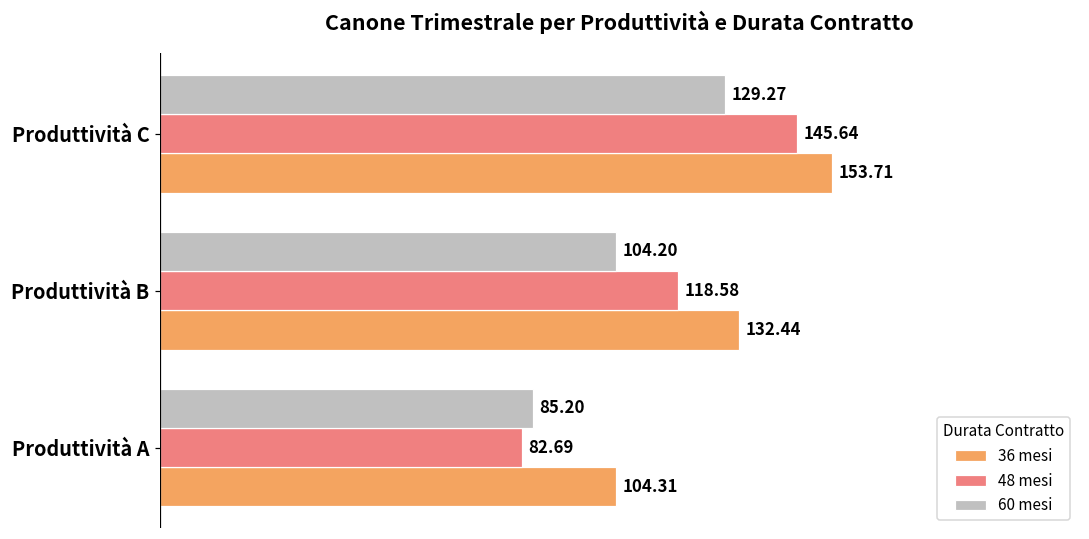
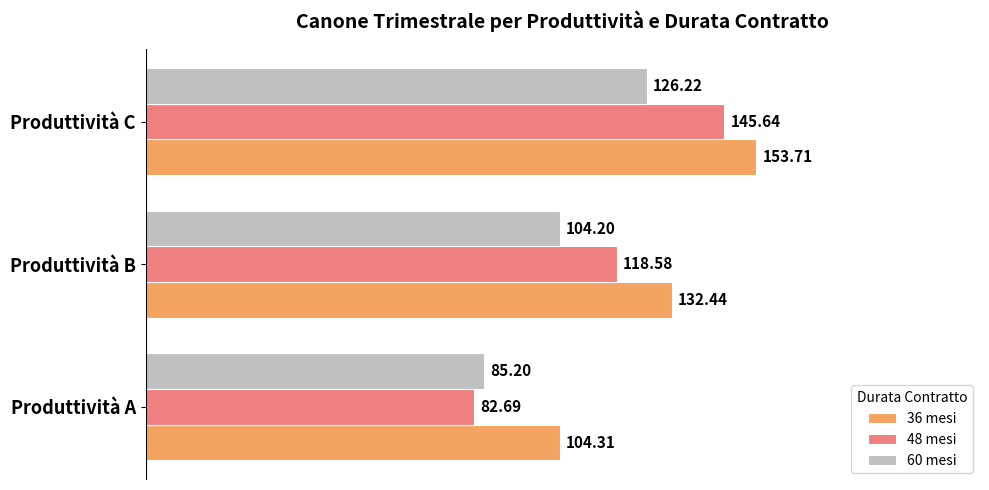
  {
    "60 mesi": {
-     "Produttività C": 129.27,
+     "Produttività C": 126.22,
      "Produttività B": 104.20,
      "Produttività A": 85.20
    }
  }
